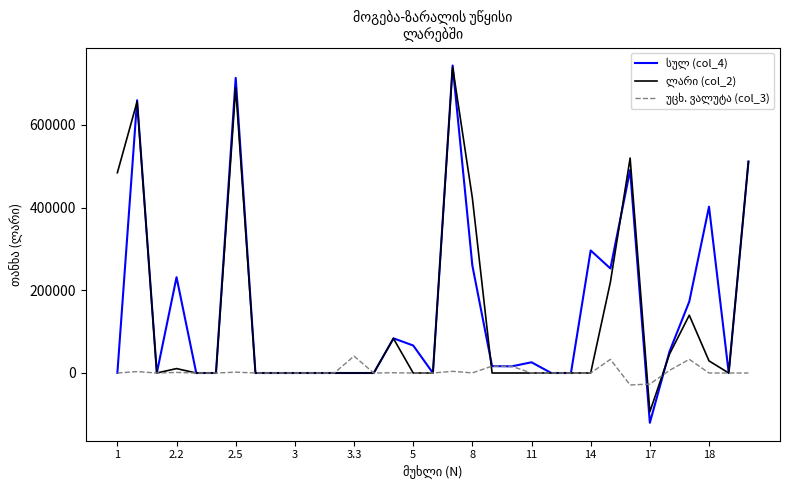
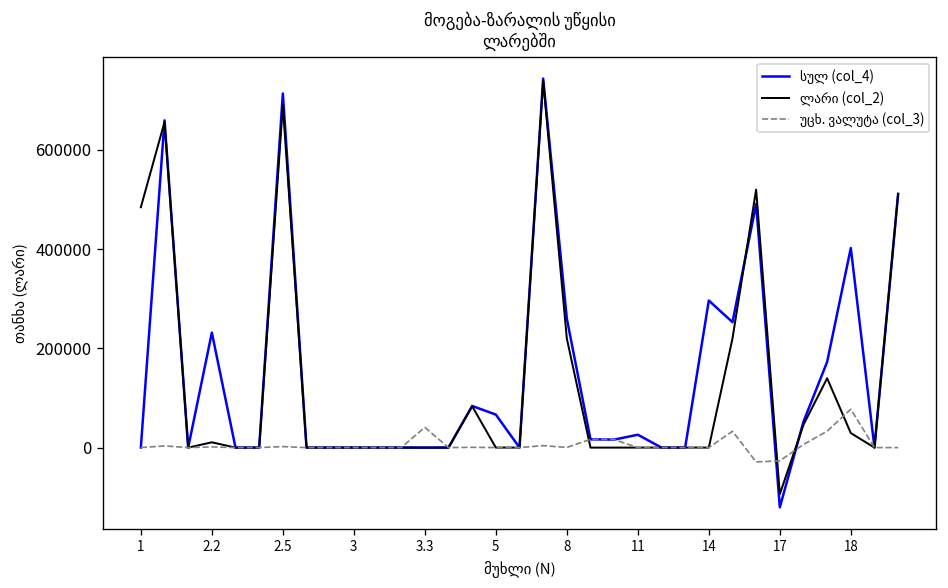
  {
    "სულ (col_4)": {
      "2.2": 230000,
      "2.5": 710000,
      "5": 70000,
      "8": 260000,
      "11": 30000,
      "14": 300000,
      "17": -120000,
      "18": 400000
    },
    "ლარი (col_2)": {
      "1": 480000,
      "2.2": 10000,
      "2.5": 690000,
-     "8": 420000,
+     "8": 220000,
      "17": -90000,
      "18": 30000
    },
    "უცხ. ვალუტა (col_3)": {
      "2.2": 0,
      "2.5": 0,
      "3.3": 40000,
      "8": 0,
      "17": -30000,
-     "18": 0
+     "18": 80000
    }
  }
